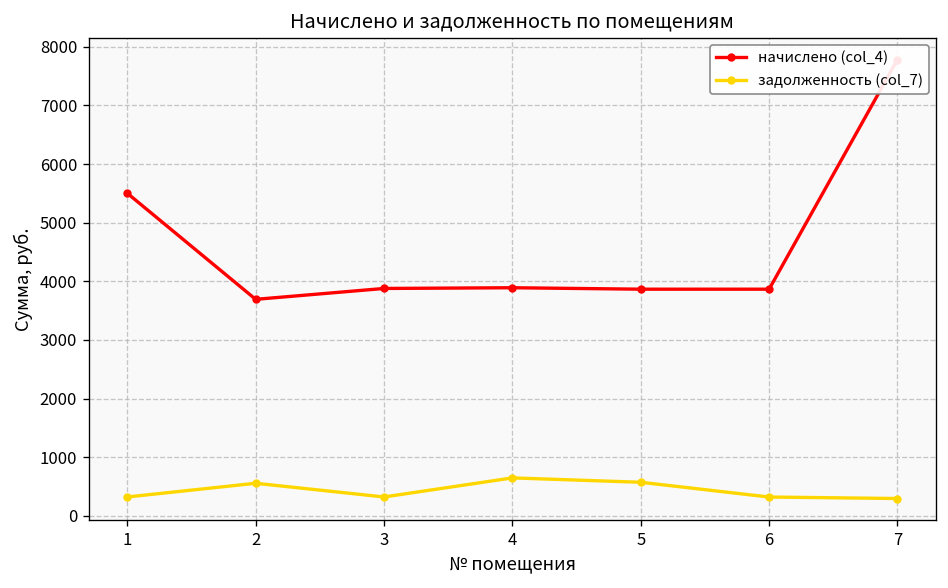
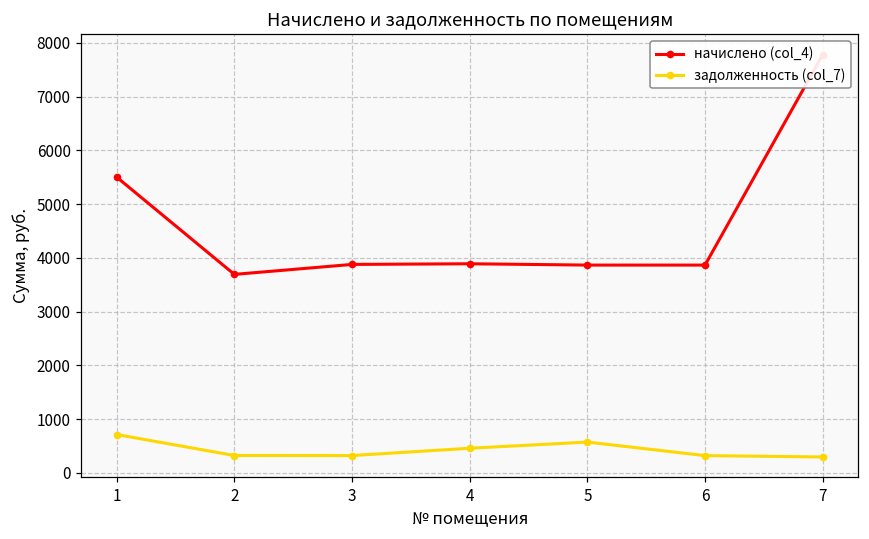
  {
    "начислено (col_4)": {
      "1": 5500,
      "2": 3700,
      "3": 3900,
      "4": 3900,
      "5": 3900,
      "6": 3900
    },
    "задолженность (col_7)": {
-     "1": 300,
-     "2": 600,
+     "1": 700,
+     "2": 300,
      "3": 300,
-     "4": 600,
+     "4": 500,
      "5": 600,
      "6": 300,
      "7": 300
    }
  }
